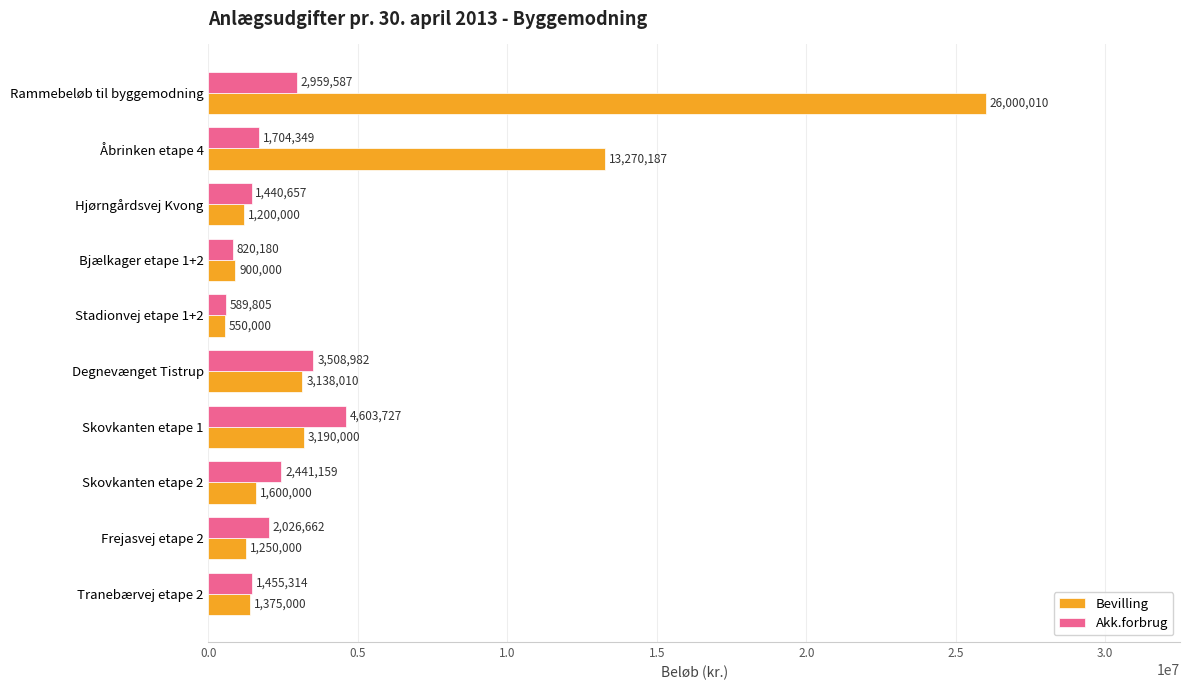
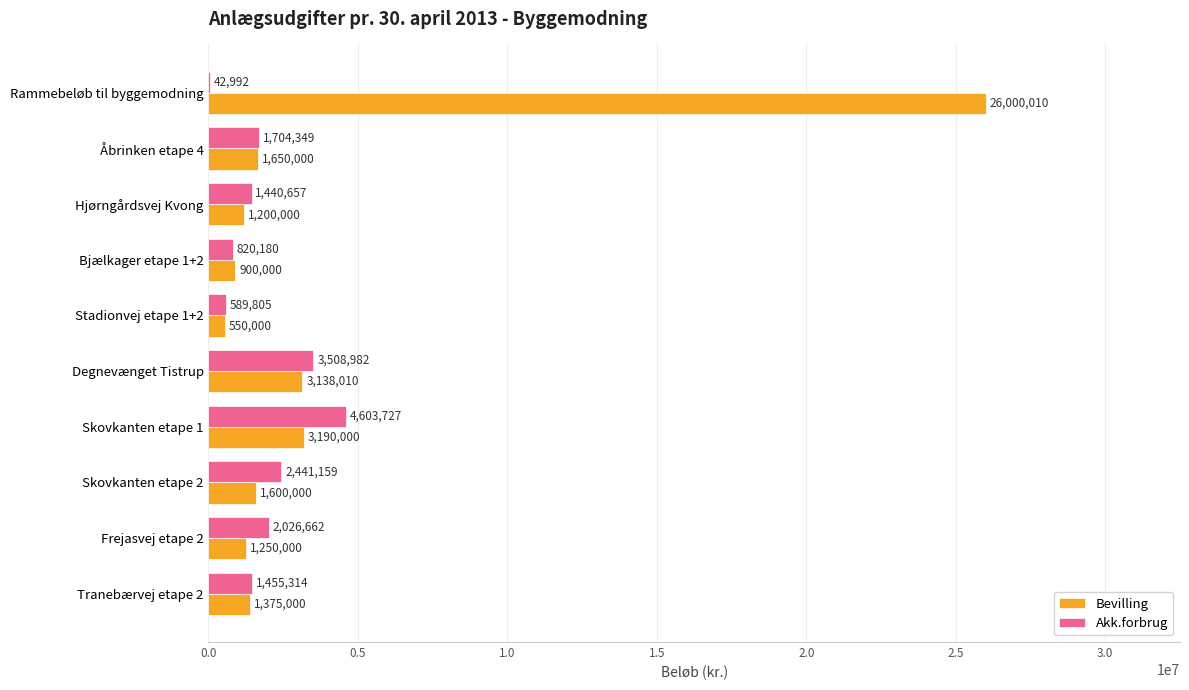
  {
    "Bevilling": {
      "Rammebeløb til byggemodning": "26,000,010",
-     "Åbrinken etape 4": "13,270,187",
+     "Åbrinken etape 4": "1,650,000",
      "Hjørngårdsvej Kvong": "1,200,000",
      "Bjælkager etape 1+2": "900,000",
      "Stadionvej etape 1+2": "550,000",
      "Degnevænget Tistrup": "3,138,010",
      "Skovkanten etape 1": "3,190,000",
      "Skovkanten etape 2": "1,600,000",
      "Frejasvej etape 2": "1,250,000",
      "Tranebærvej etape 2": "1,375,000"
    },
    "Akk.forbrug": {
-     "Rammebeløb til byggemodning": "2,959,587",
+     "Rammebeløb til byggemodning": "42,992",
      "Åbrinken etape 4": "1,704,349",
      "Hjørngårdsvej Kvong": "1,440,657",
      "Bjælkager etape 1+2": "820,180",
      "Stadionvej etape 1+2": "589,805",
      "Degnevænget Tistrup": "3,508,982",
      "Skovkanten etape 1": "4,603,727",
      "Skovkanten etape 2": "2,441,159",
      "Frejasvej etape 2": "2,026,662",
      "Tranebærvej etape 2": "1,455,314"
    }
  }
